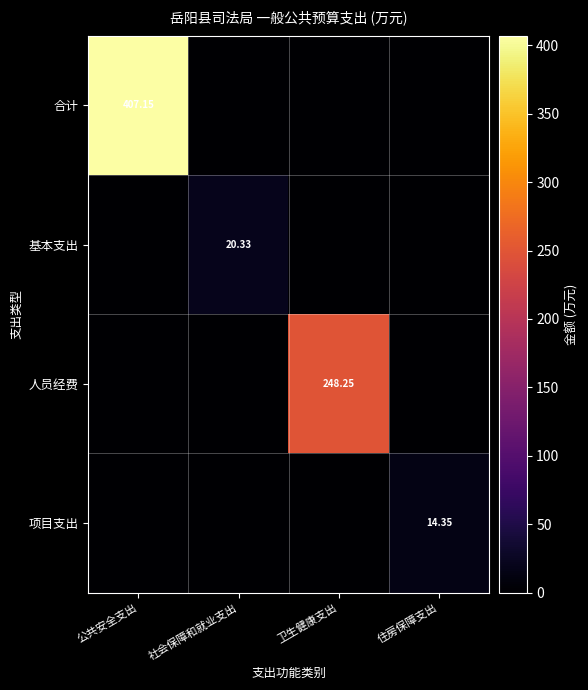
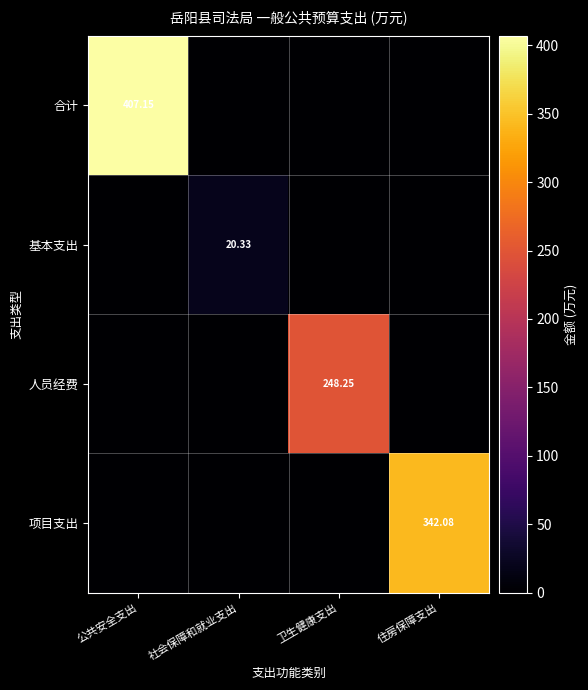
  {
    "合计": {
      "公共安全支出": 407.15
    },
    "基本支出": {
      "社会保障和就业支出": 20.33
    },
    "人员经费": {
      "卫生健康支出": 248.25
    },
    "项目支出": {
-     "住房保障支出": 14.35
+     "住房保障支出": 342.08
    }
  }
